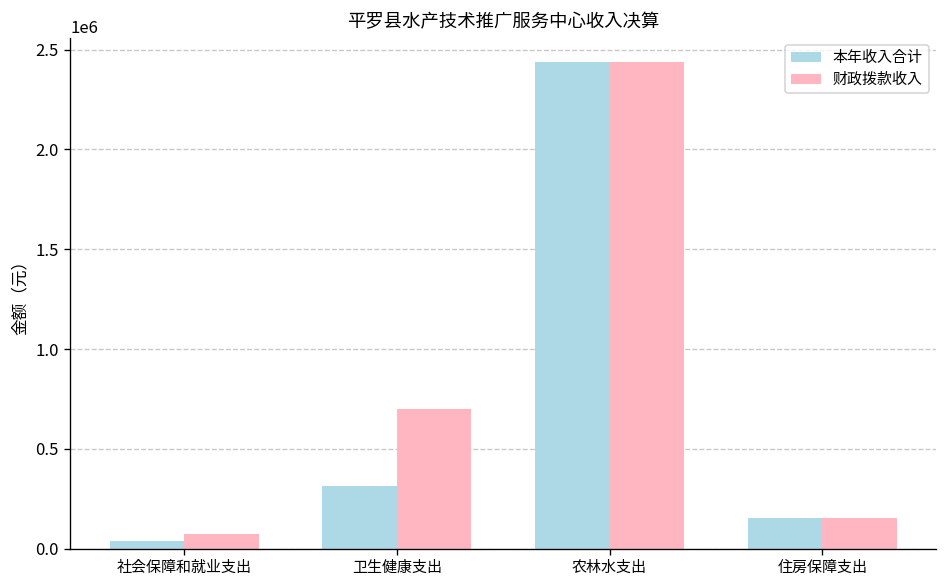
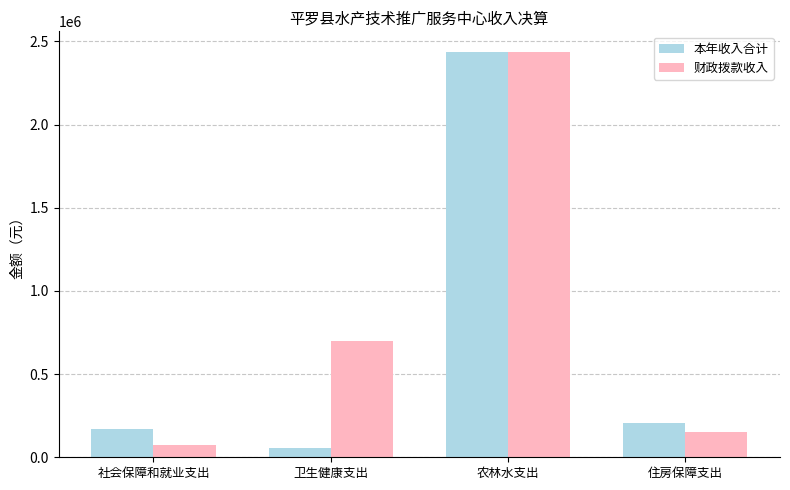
  {
    "本年收入合计": {
-     "社会保障和就业支出": 40000,
-     "卫生健康支出": 310000,
+     "社会保障和就业支出": 170000,
+     "卫生健康支出": 60000,
      "农林水支出": 2440000,
-     "住房保障支出": 150000
+     "住房保障支出": 200000
    },
    "财政拨款收入": {
      "社会保障和就业支出": 80000,
      "卫生健康支出": 700000,
      "农林水支出": 2440000,
      "住房保障支出": 150000
    }
  }
